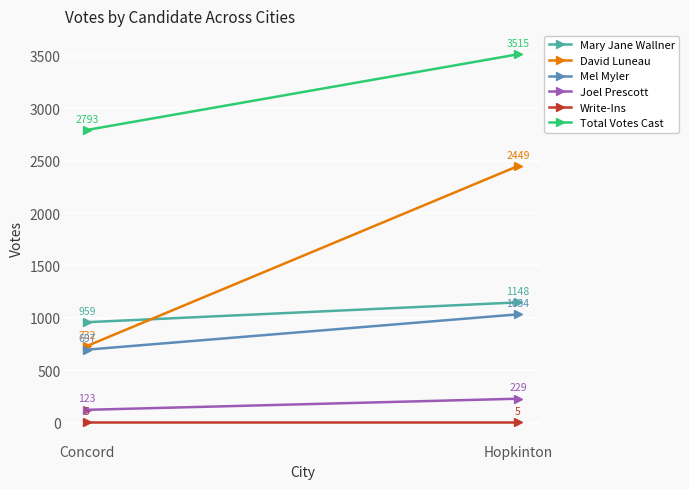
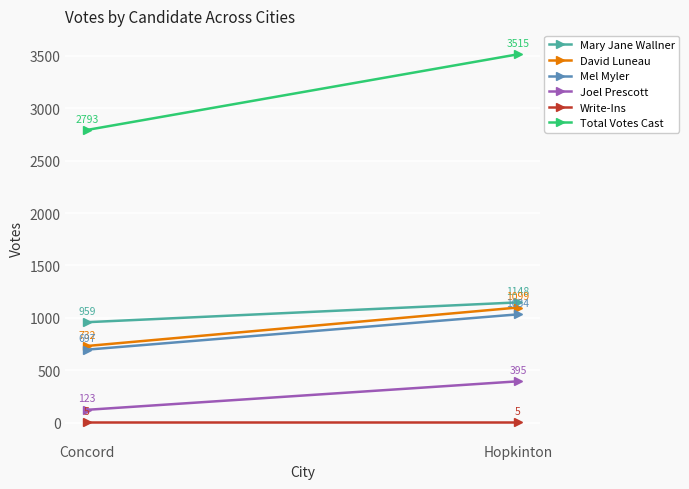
  {
    "David Luneau": {
-     "Hopkinton": 2449
+     "Hopkinton": 1099
    },
    "Joel Prescott": {
      "Concord": 123,
-     "Hopkinton": 229
+     "Hopkinton": 395
    },
    "Write-Ins": {
      "Hopkinton": 5
    },
    "Total Votes Cast": {
      "Concord": 2793,
      "Hopkinton": 3515
    }
  }
